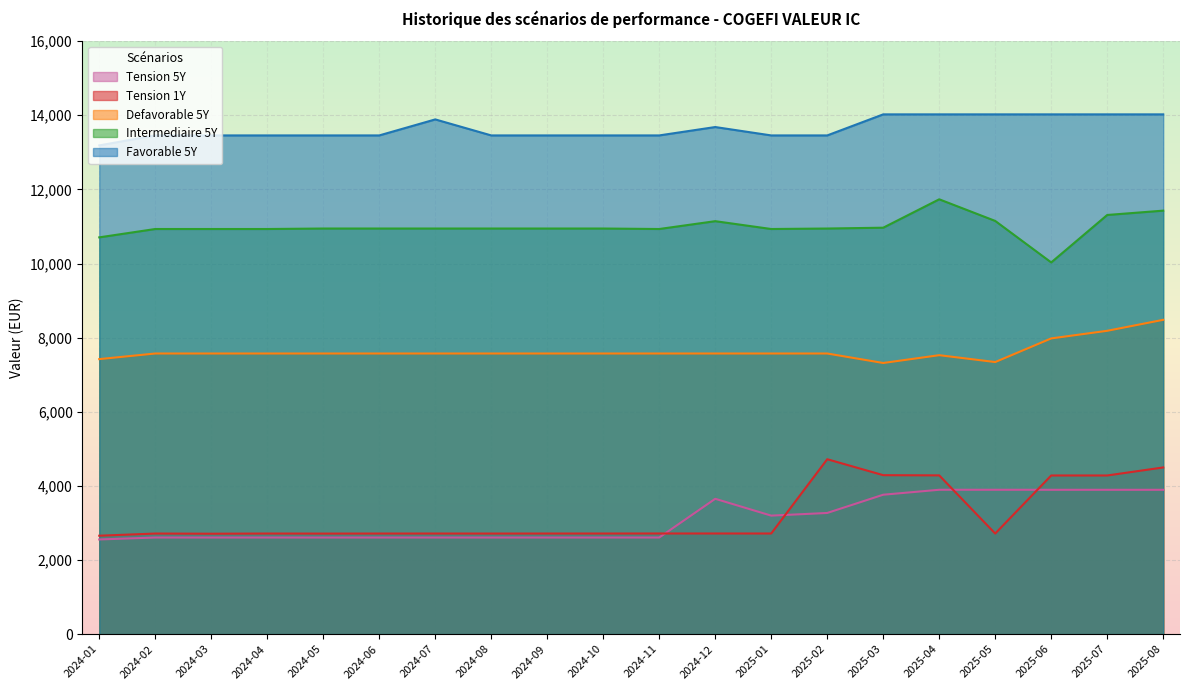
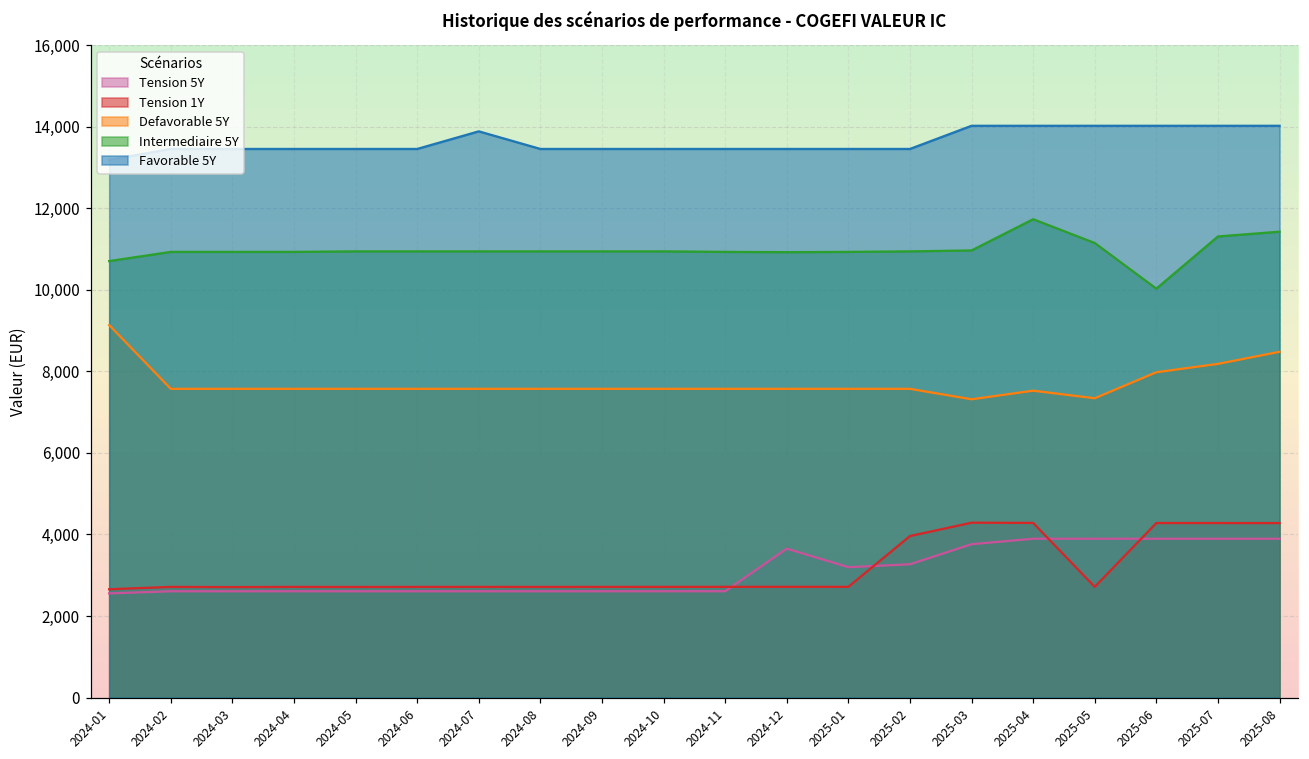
  {
    "Tension 5Y": {
      "2024-01": "2,600",
      "2024-02": "2,600",
      "2024-03": "2,600",
      "2024-04": "2,600",
      "2024-05": "2,600",
      "2024-06": "2,600",
      "2024-07": "2,600",
      "2024-08": "2,600",
      "2024-09": "2,600",
      "2024-10": "2,600",
      "2024-11": "2,600",
      "2024-12": "3,700",
      "2025-01": "3,200",
      "2025-02": "3,300",
      "2025-03": "3,800",
      "2025-04": "3,900",
      "2025-05": "3,900",
      "2025-06": "3,900",
      "2025-07": "3,900",
      "2025-08": "3,900"
    },
    "Tension 1Y": {
      "2024-01": "2,700",
      "2024-02": "2,700",
      "2024-03": "2,700",
      "2024-04": "2,700",
      "2024-05": "2,700",
      "2024-06": "2,700",
      "2024-07": "2,700",
      "2024-08": "2,700",
      "2024-09": "2,700",
      "2024-10": "2,700",
      "2024-11": "2,700",
      "2024-12": "2,700",
      "2025-01": "2,700",
-     "2025-02": "4,700",
+     "2025-02": "4,000",
      "2025-03": "4,300",
      "2025-04": "4,300",
      "2025-05": "2,700",
      "2025-06": "4,300",
      "2025-07": "4,300",
-     "2025-08": "4,500"
+     "2025-08": "4,300"
    },
    "Defavorable 5Y": {
-     "2024-01": "7,400",
+     "2024-01": "9,100",
      "2024-02": "7,600",
      "2024-03": "7,600",
      "2024-04": "7,600",
      "2024-05": "7,600",
      "2024-06": "7,600",
      "2024-07": "7,600",
      "2024-08": "7,600",
      "2024-09": "7,600",
      "2024-10": "7,600",
      "2024-11": "7,600",
      "2024-12": "7,600",
      "2025-01": "7,600",
      "2025-02": "7,600",
      "2025-03": "7,300",
      "2025-04": "7,500",
      "2025-05": "7,300",
      "2025-06": "8,000",
      "2025-07": "8,200",
      "2025-08": "8,500"
    },
    "Intermediaire 5Y": {
      "2024-01": "10,700",
      "2024-02": "10,900",
      "2024-03": "10,900",
      "2024-04": "10,900",
      "2024-05": "10,900",
      "2024-06": "10,900",
      "2024-07": "10,900",
      "2024-08": "10,900",
      "2024-09": "10,900",
      "2024-10": "10,900",
      "2024-11": "10,900",
-     "2024-12": "11,100",
+     "2024-12": "10,900",
      "2025-01": "10,900",
      "2025-02": "10,900",
      "2025-03": "11,000",
      "2025-04": "11,700",
      "2025-05": "11,100",
      "2025-06": "10,000",
      "2025-07": "11,300",
      "2025-08": "11,400"
    },
    "Favorable 5Y": {
      "2024-04": "13,500",
      "2024-05": "13,500",
      "2024-06": "13,500",
      "2024-07": "13,900",
      "2024-08": "13,500",
      "2024-09": "13,500",
      "2024-10": "13,500",
      "2024-11": "13,500",
-     "2024-12": "13,700",
+     "2024-12": "13,500",
      "2025-01": "13,500",
      "2025-02": "13,500",
      "2025-03": "14,000",
      "2025-04": "14,000",
      "2025-05": "14,000",
      "2025-06": "14,000",
      "2025-07": "14,000",
      "2025-08": "14,000"
    }
  }
